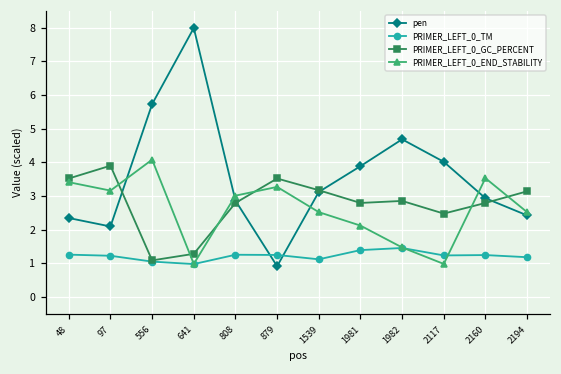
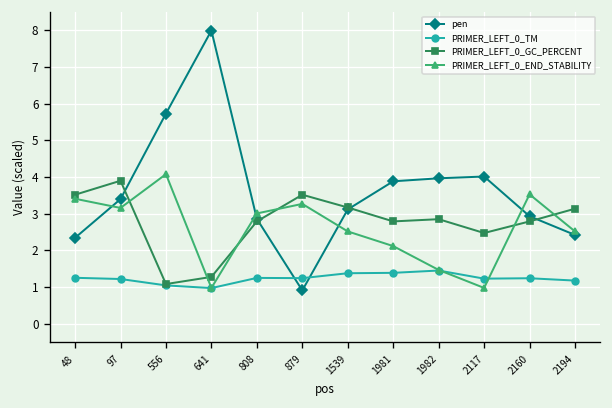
  {
    "pen": {
      "48": 2.3,
-     "97": 2.1,
+     "97": 3.4,
      "556": 5.7,
      "641": 8.0,
      "879": 0.9,
      "1981": 3.9,
-     "1982": 4.7,
+     "1982": 4.0,
      "2117": 4.0,
      "2160": 2.9,
      "2194": 2.4
    },
    "PRIMER_LEFT_0_TM": {
      "48": 1.3,
      "97": 1.2,
      "808": 1.3,
      "879": 1.2,
-     "1539": 1.1,
+     "1539": 1.4,
      "1981": 1.4,
      "2117": 1.2,
      "2160": 1.2,
      "2194": 1.2
    }
  }
